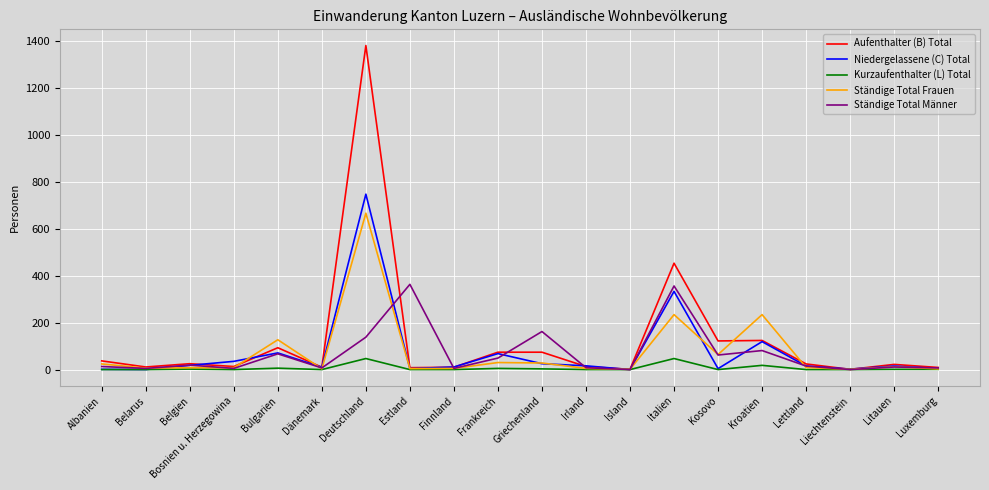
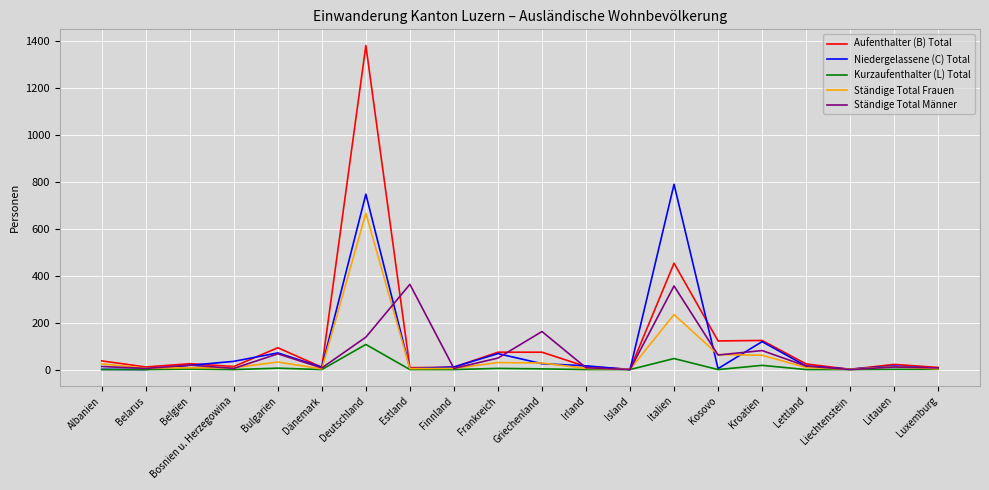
  {
    "Aufenthalter (B) Total": {
      "Albanien": 40,
      "Bulgarien": 90,
      "Deutschland": 1380,
      "Griechenland": 70,
      "Italien": 450,
      "Kosovo": 120
    },
    "Niedergelassene (C) Total": {
      "Bosnien u. Herzegowina": 40,
      "Deutschland": 750,
-     "Italien": 330
+     "Italien": 790
    },
    "Kurzaufenthalter (L) Total": {
      "Bulgarien": 10,
-     "Deutschland": 50,
+     "Deutschland": 110,
      "Frankreich": 10,
      "Griechenland": 0,
      "Italien": 50,
      "Kroatien": 20
    },
    "Ständige Total Frauen": {
      "Albanien": 20,
-     "Bulgarien": 130,
+     "Bulgarien": 30,
      "Deutschland": 670,
      "Frankreich": 30,
      "Italien": 230,
-     "Kroatien": 230
+     "Kroatien": 60
    },
    "Ständige Total Männer": {
      "Albanien": 10,
      "Deutschland": 140,
      "Estland": 360,
      "Frankreich": 50,
      "Griechenland": 160,
      "Italien": 360,
      "Kroatien": 80
    }
  }
